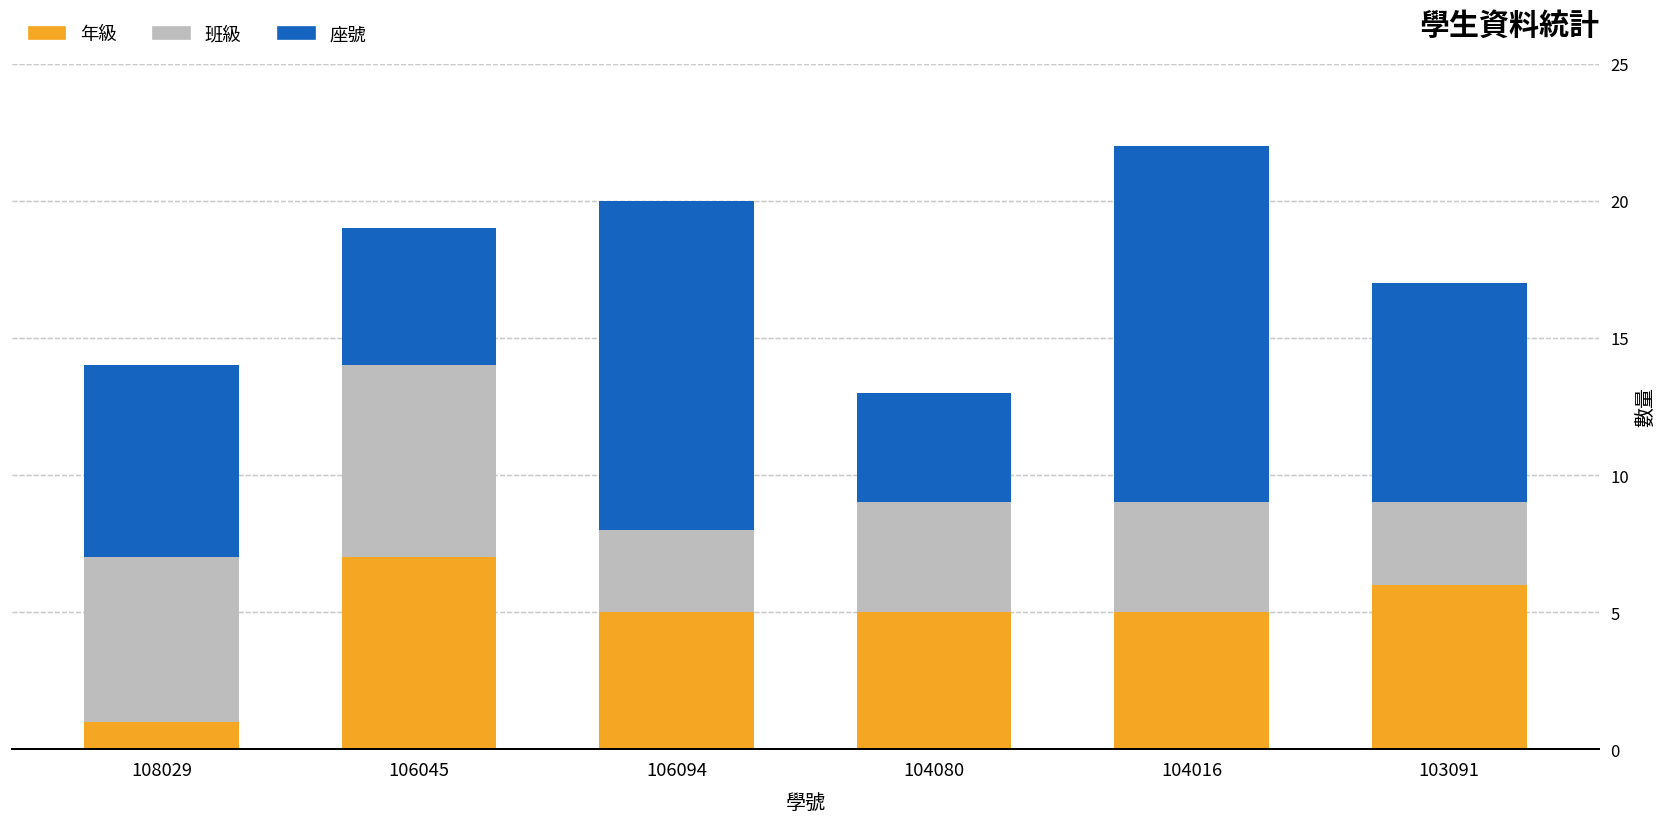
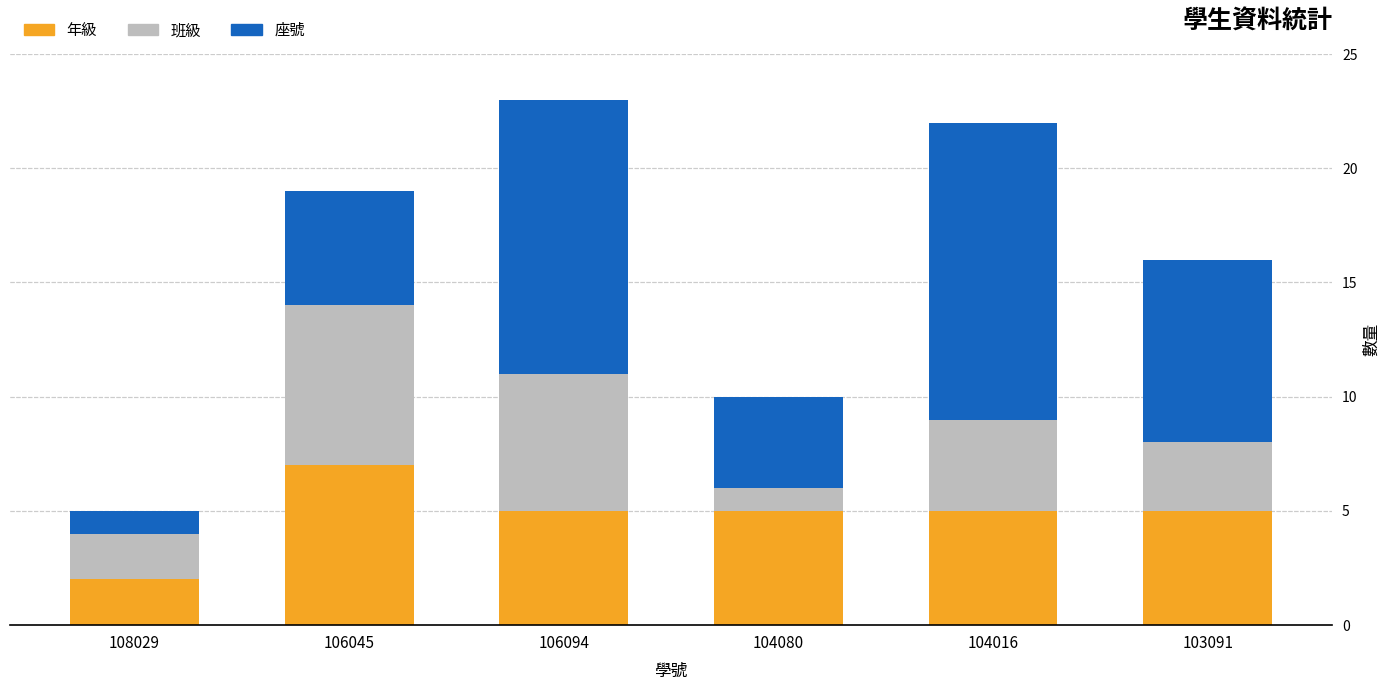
  {
    "年級": {
-     "108029": 1,
+     "108029": 2,
      "106045": 7,
      "106094": 5,
      "104080": 5,
      "104016": 5,
-     "103091": 6
+     "103091": 5
    },
    "班級": {
-     "108029": 6,
+     "108029": 2,
      "106045": 7,
-     "106094": 3,
-     "104080": 4,
+     "106094": 6,
+     "104080": 1,
      "104016": 4,
      "103091": 3
    },
    "座號": {
-     "108029": 7,
+     "108029": 1,
      "106045": 5,
      "106094": 12,
      "104080": 4,
      "104016": 13,
      "103091": 8
    }
  }
